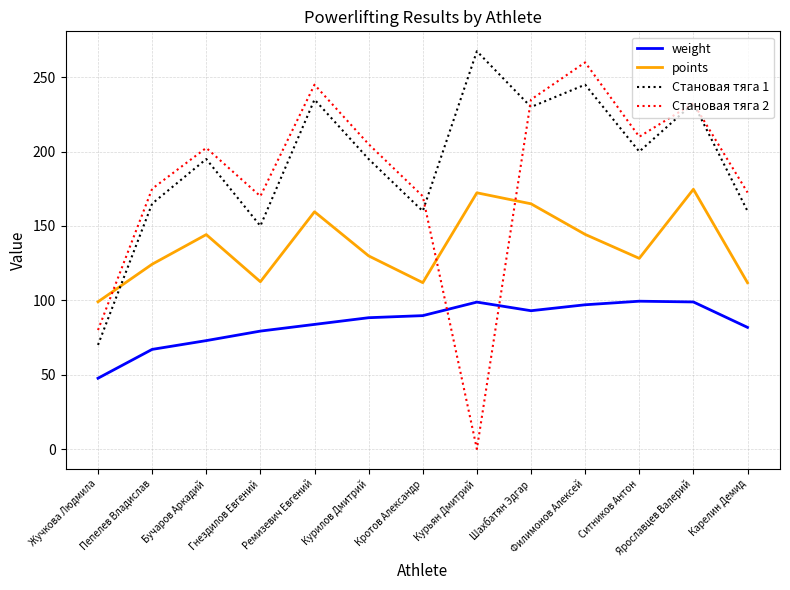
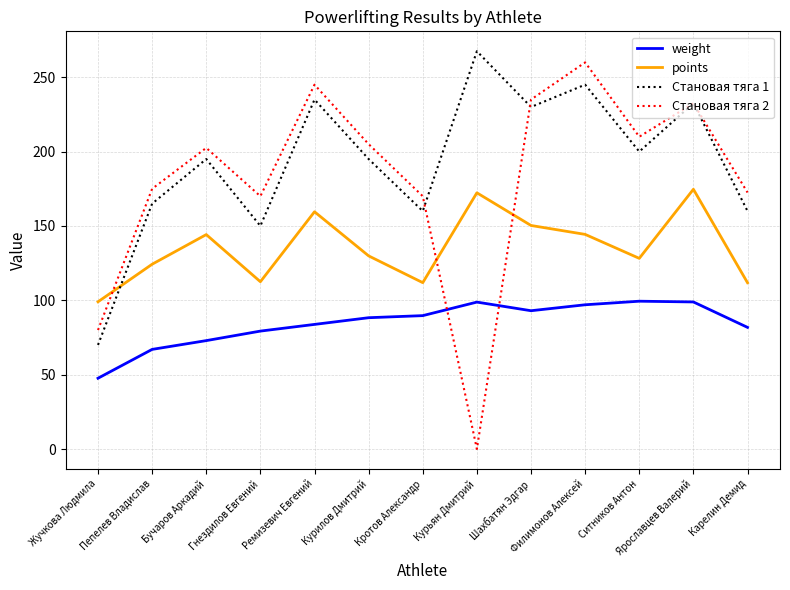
  {
    "weight": {
      "Жучкова Людмила": 48,
      "Пепелев Владислав": 67,
      "Бучаров Аркадий": 73,
      "Гнездилов Евгений": 79,
      "Ремизевич Евгений": 84,
      "Курилов Дмитрий": 88,
      "Кротов Александр": 90,
      "Курьян Дмитрий": 99,
      "Шахбатян Эдгар": 93,
      "Филимонов Алексей": 97,
      "Ситников Антон": 99,
      "Ярославцев Валерий": 99,
      "Карелин Демид": 82
    },
    "points": {
      "Жучкова Людмила": 99,
      "Пепелев Владислав": 124,
      "Бучаров Аркадий": 144,
      "Гнездилов Евгений": 112,
      "Ремизевич Евгений": 160,
      "Курилов Дмитрий": 130,
      "Кротов Александр": 112,
      "Курьян Дмитрий": 172,
-     "Шахбатян Эдгар": 165,
+     "Шахбатян Эдгар": 150,
      "Филимонов Алексей": 144,
      "Ситников Антон": 128,
      "Ярославцев Валерий": 175,
      "Карелин Демид": 112
    },
    "Становая тяга 1": {
      "Жучкова Людмила": 70,
      "Пепелев Владислав": 165,
      "Бучаров Аркадий": 195,
      "Гнездилов Евгений": 150,
      "Ремизевич Евгений": 235,
      "Курилов Дмитрий": 195,
      "Кротов Александр": 160,
      "Курьян Дмитрий": 268,
      "Шахбатян Эдгар": 230,
      "Филимонов Алексей": 245,
      "Ситников Антон": 200,
      "Карелин Демид": 160
    },
    "Становая тяга 2": {
      "Жучкова Людмила": 80,
      "Пепелев Владислав": 175,
      "Бучаров Аркадий": 203,
      "Гнездилов Евгений": 170,
      "Ремизевич Евгений": 245,
      "Курилов Дмитрий": 205,
      "Кротов Александр": 170,
      "Курьян Дмитрий": 0,
      "Шахбатян Эдгар": 235,
      "Филимонов Алексей": 260,
      "Ситников Антон": 210,
      "Карелин Демид": 173
    }
  }
